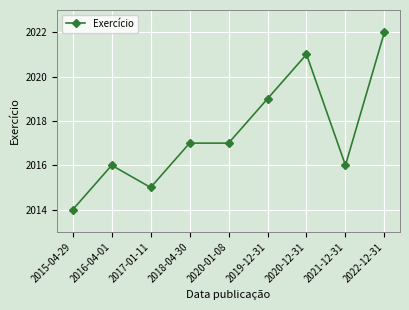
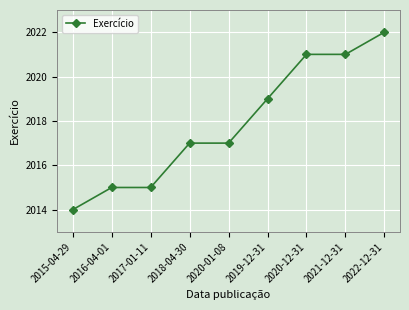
  {
    "2015-04-29": 2014,
-   "2016-04-01": 2016,
+   "2016-04-01": 2015,
    "2017-01-11": 2015,
    "2018-04-30": 2017,
    "2020-01-08": 2017,
    "2019-12-31": 2019,
    "2020-12-31": 2021,
-   "2021-12-31": 2016,
+   "2021-12-31": 2021,
    "2022-12-31": 2022
  }
